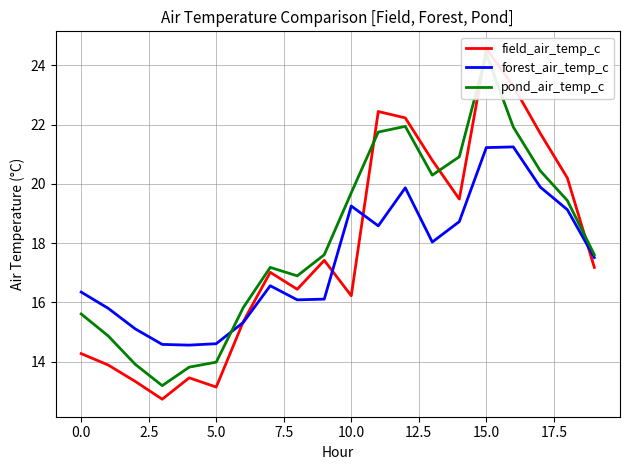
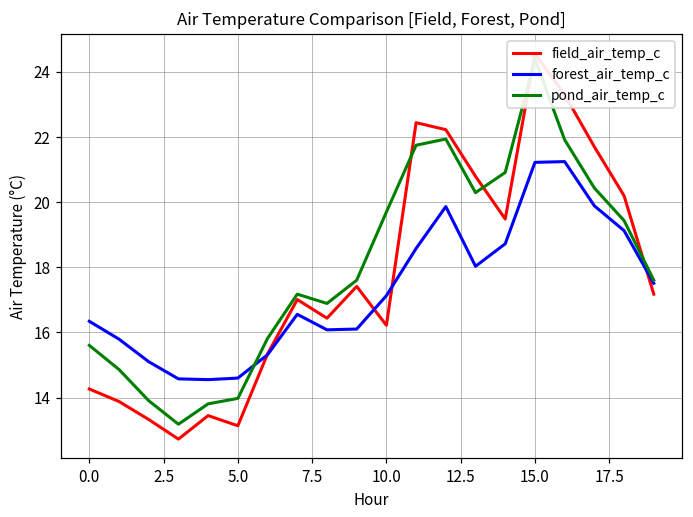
  {
    "field_air_temp_c": {
      "0.0": 14.3,
      "5.0": 13.1,
      "10.0": 16.2
    },
    "forest_air_temp_c": {
      "0.0": 16.3,
      "5.0": 14.6,
-     "10.0": 19.3,
+     "10.0": 17.1,
      "15.0": 21.2
    },
    "pond_air_temp_c": {
      "0.0": 15.6,
      "5.0": 14.0,
      "10.0": 19.7
    }
  }
